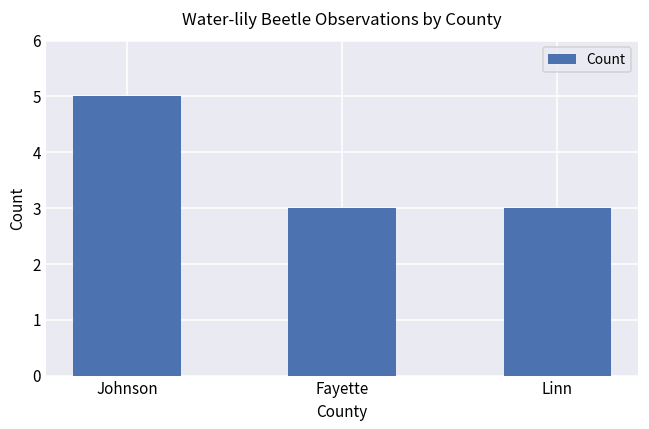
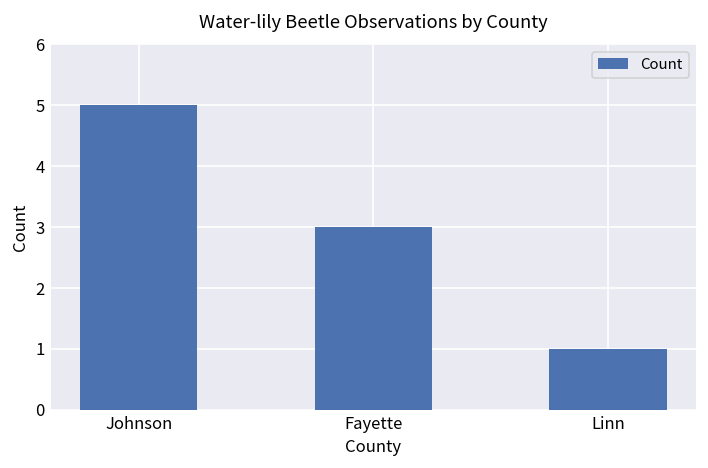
  {
    "Johnson": 5,
    "Fayette": 3,
-   "Linn": 3
+   "Linn": 1
  }
